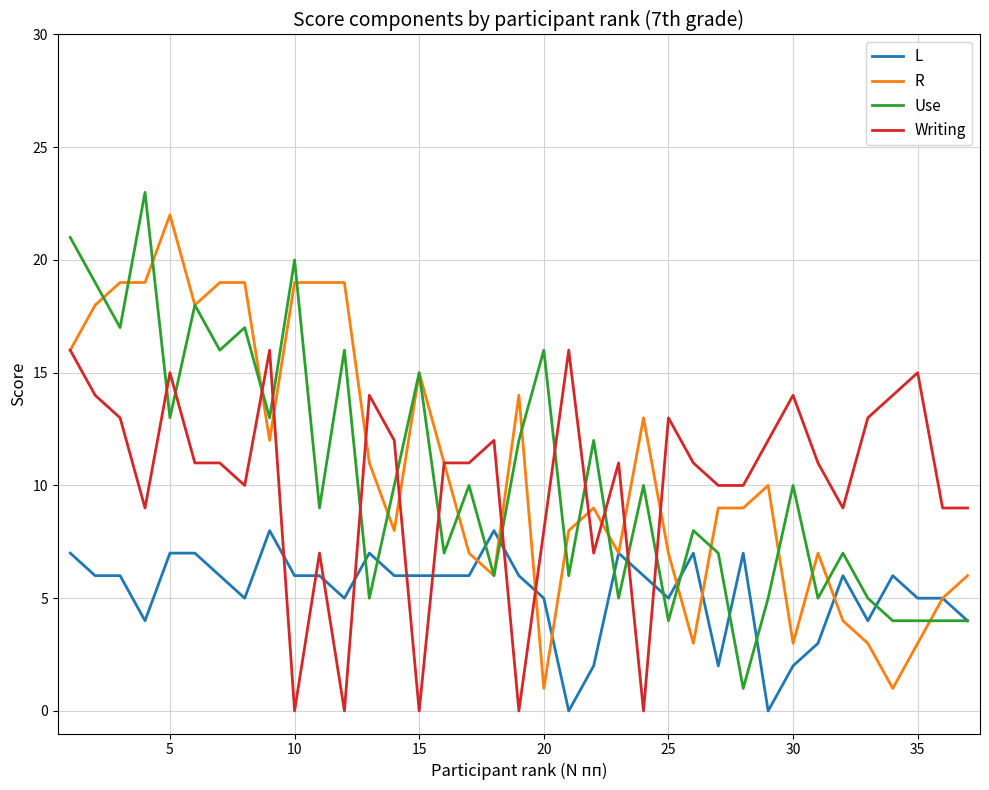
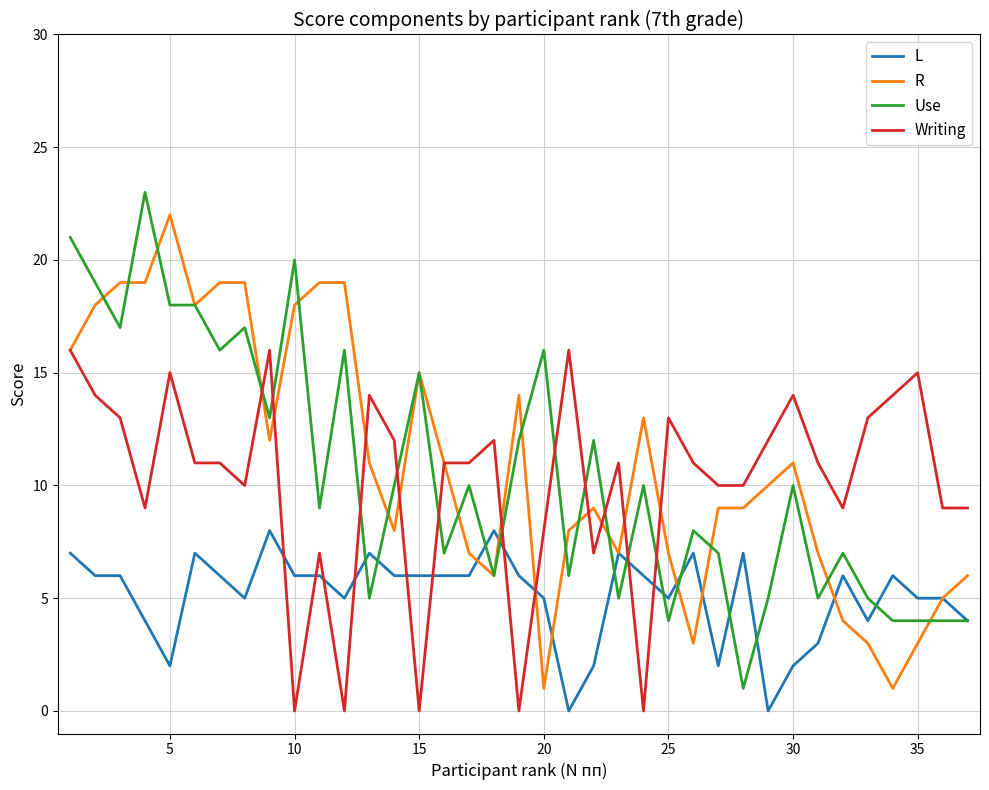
  {
    "L": {
-     "5": 7,
+     "5": 2,
      "10": 6,
      "15": 6,
      "20": 5,
      "25": 5,
      "30": 2,
      "35": 5
    },
    "R": {
      "5": 22,
-     "10": 19,
+     "10": 18,
      "20": 1,
      "25": 7,
-     "30": 3,
+     "30": 11,
      "35": 3
    },
    "Use": {
-     "5": 13,
+     "5": 18,
      "10": 20,
      "20": 16,
      "25": 4,
      "30": 10,
      "35": 4
    },
    "Writing": {
      "5": 15,
      "10": 0,
      "15": 0,
      "20": 8,
      "25": 13,
      "30": 14,
      "35": 15
    }
  }
